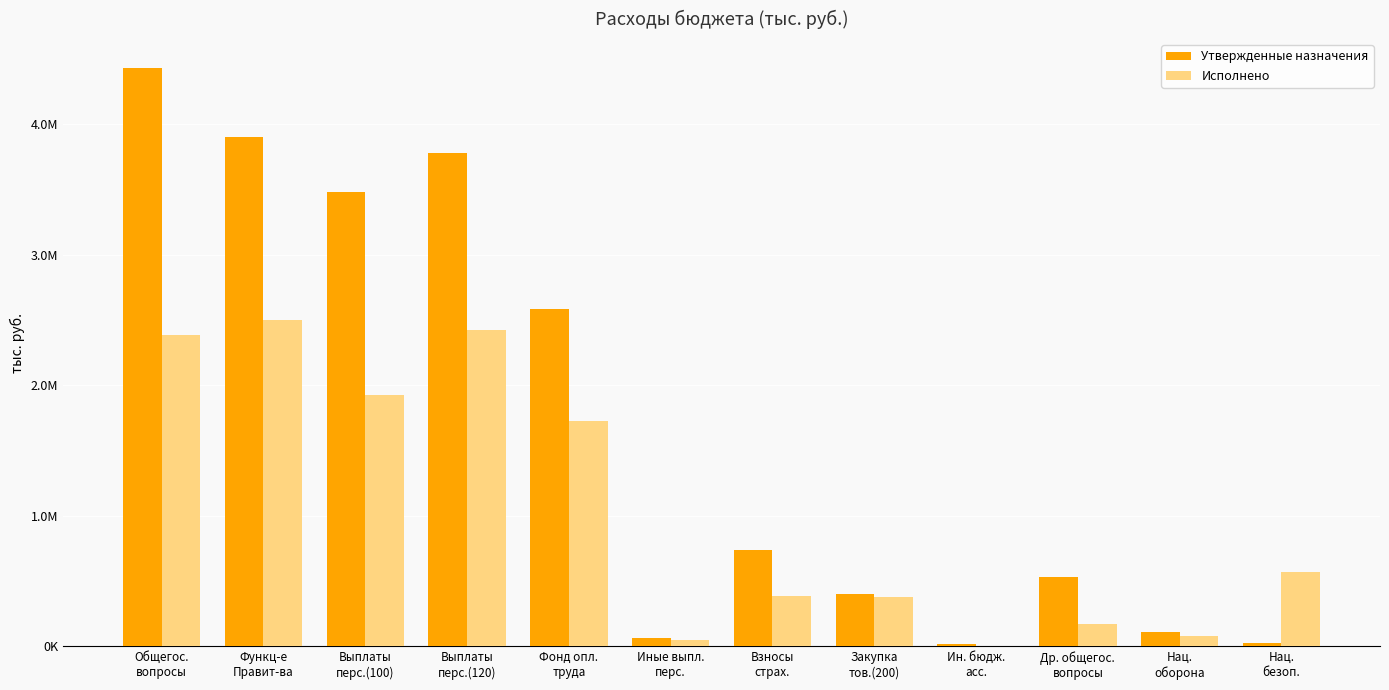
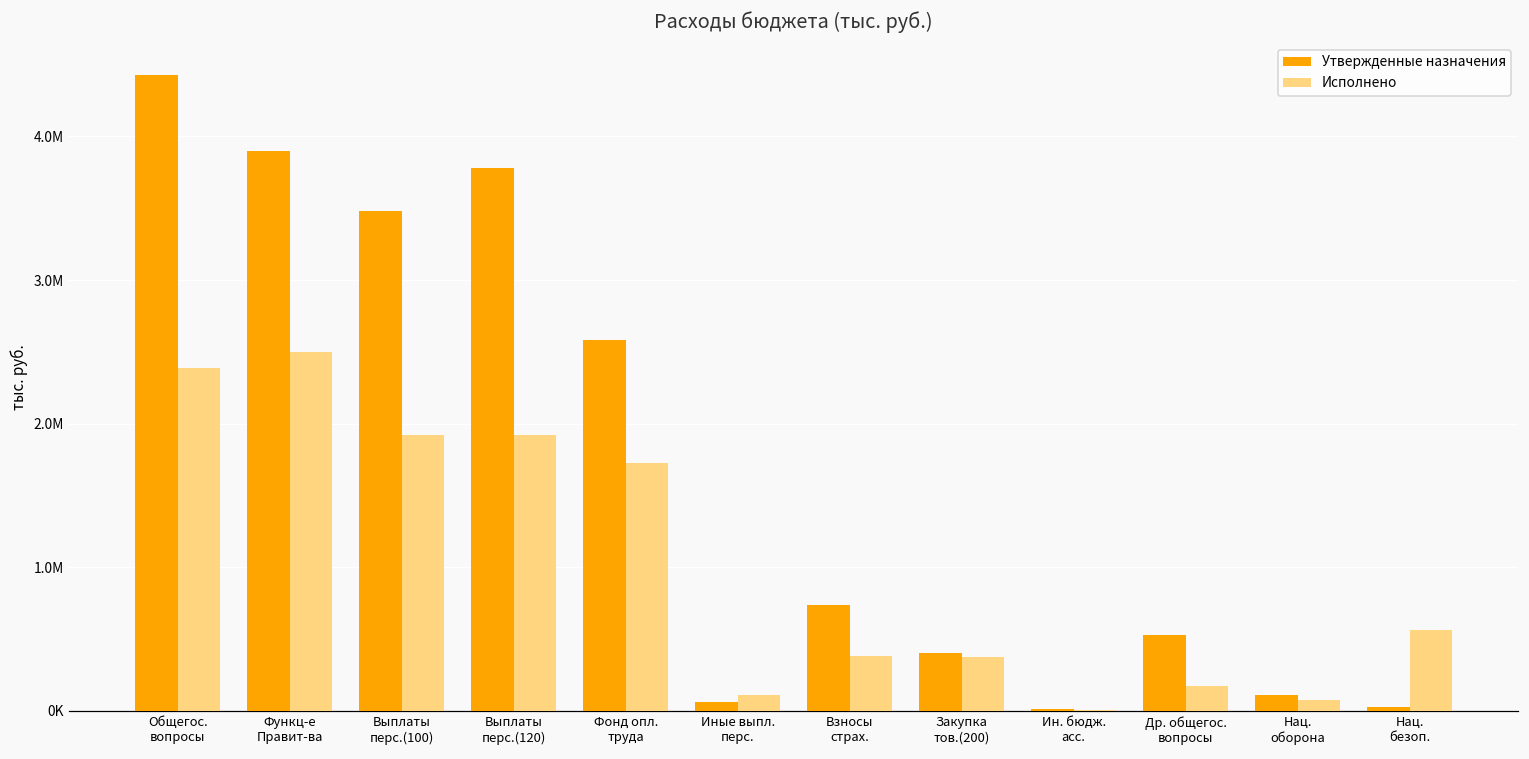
  {
    "Утвержденные назначения": {
      "Общегос. вопросы": 4430000,
      "Функц-е Правит-ва": 3900000,
      "Выплаты перс.(100)": 3480000,
      "Выплаты перс.(120)": 3780000,
      "Фонд опл. труда": 2580000,
      "Иные выпл. перс.": 60000,
      "Взносы страх.": 740000,
      "Закупка тов.(200)": 400000,
      "Др. общегос. вопросы": 530000,
      "Нац. оборона": 110000,
      "Нац. безоп.": 30000
    },
    "Исполнено": {
      "Общегос. вопросы": 2390000,
      "Функц-е Правит-ва": 2500000,
      "Выплаты перс.(100)": 1920000,
-     "Выплаты перс.(120)": 2420000,
+     "Выплаты перс.(120)": 1920000,
      "Фонд опл. труда": 1730000,
-     "Иные выпл. перс.": 40000,
+     "Иные выпл. перс.": 110000,
      "Взносы страх.": 390000,
      "Закупка тов.(200)": 370000,
      "Др. общегос. вопросы": 170000,
      "Нац. оборона": 80000,
      "Нац. безоп.": 570000
    }
  }
